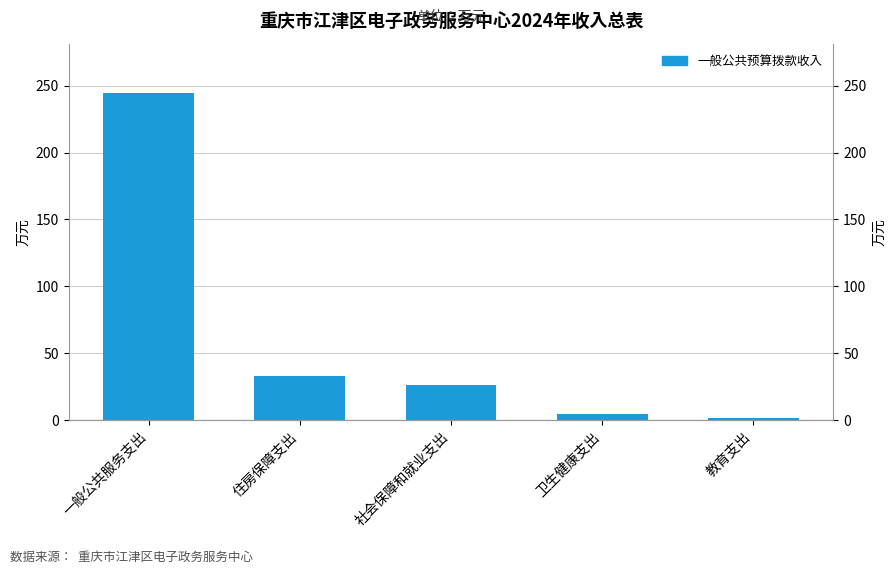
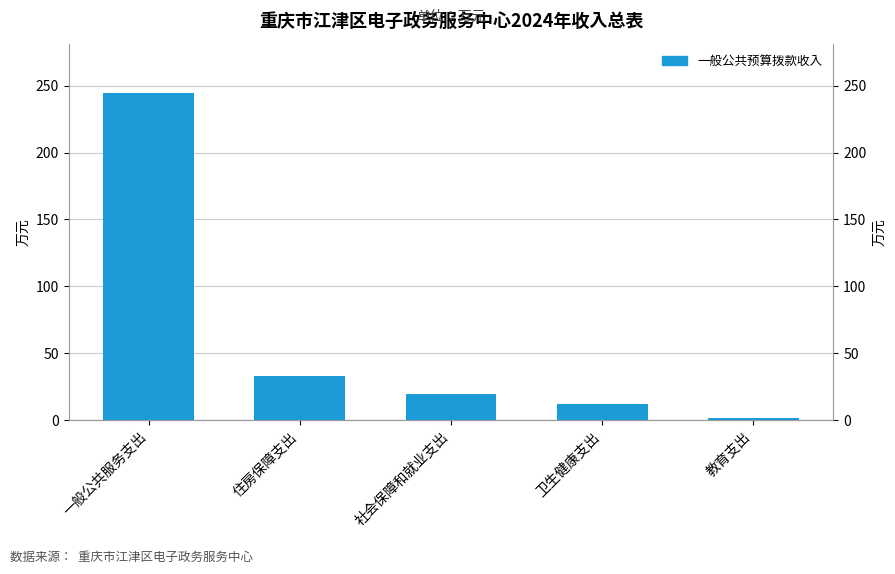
  {
    "一般公共服务支出": 245,
    "住房保障支出": 33,
-   "社会保障和就业支出": 26,
-   "卫生健康支出": 5
+   "社会保障和就业支出": 20,
+   "卫生健康支出": 12
  }
